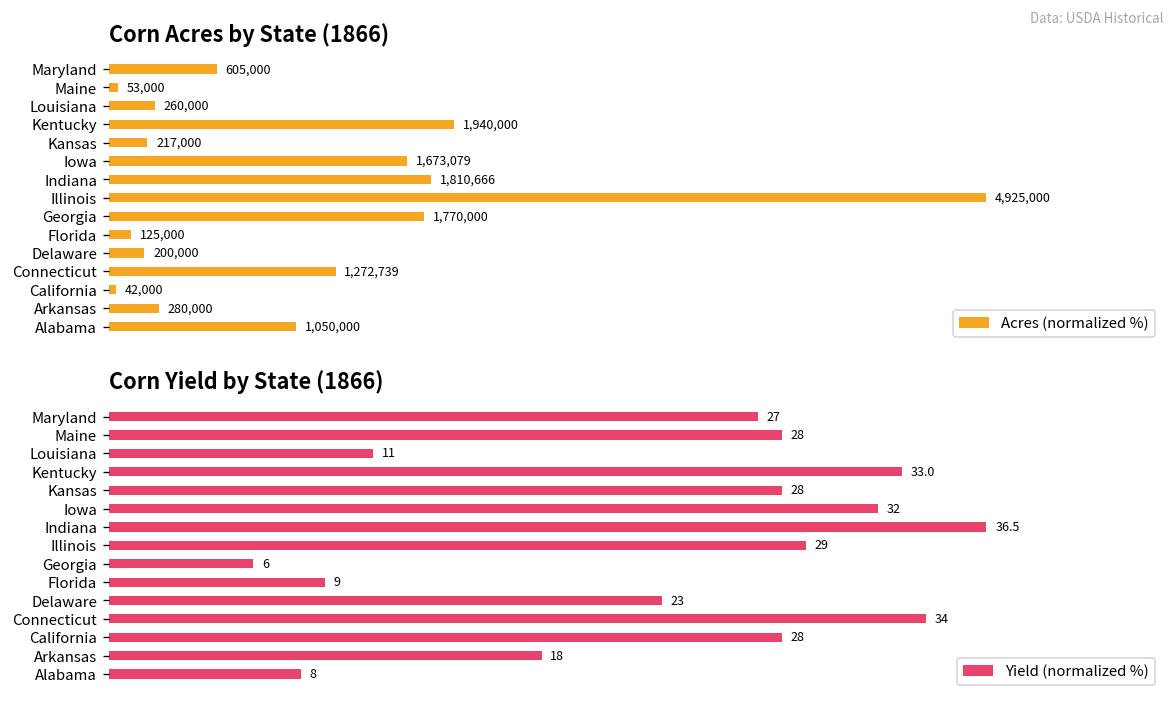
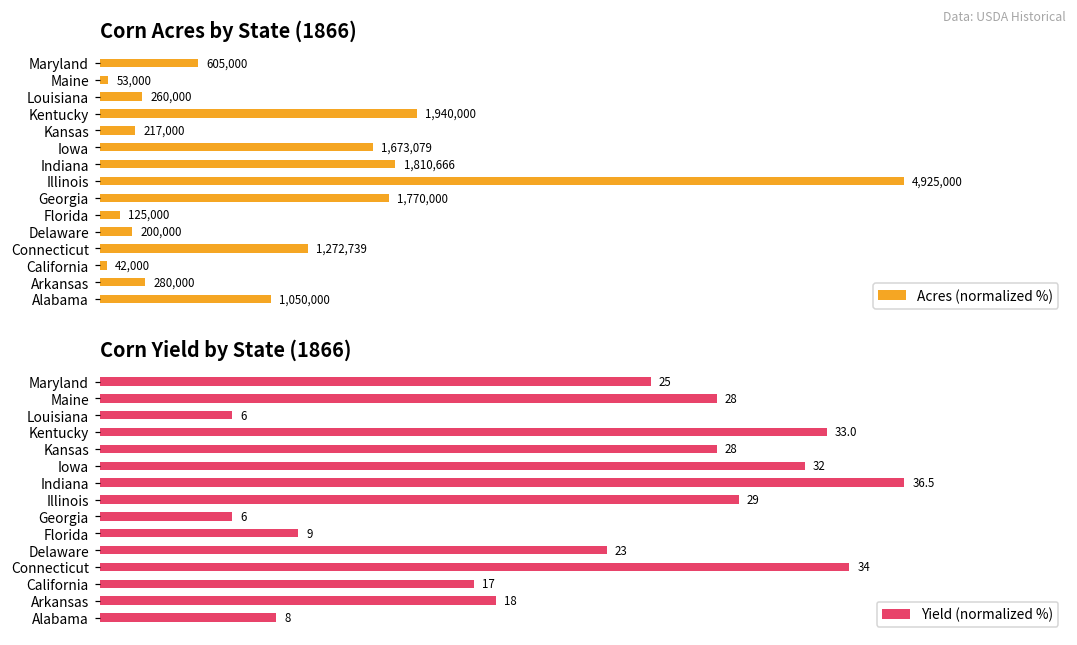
  {
    "Corn Yield by State (1866)": {
-     "Maryland": 27,
-     "Louisiana": 11,
-     "California": 28
+     "Maryland": 25,
+     "Louisiana": 6,
+     "California": 17
    }
  }
